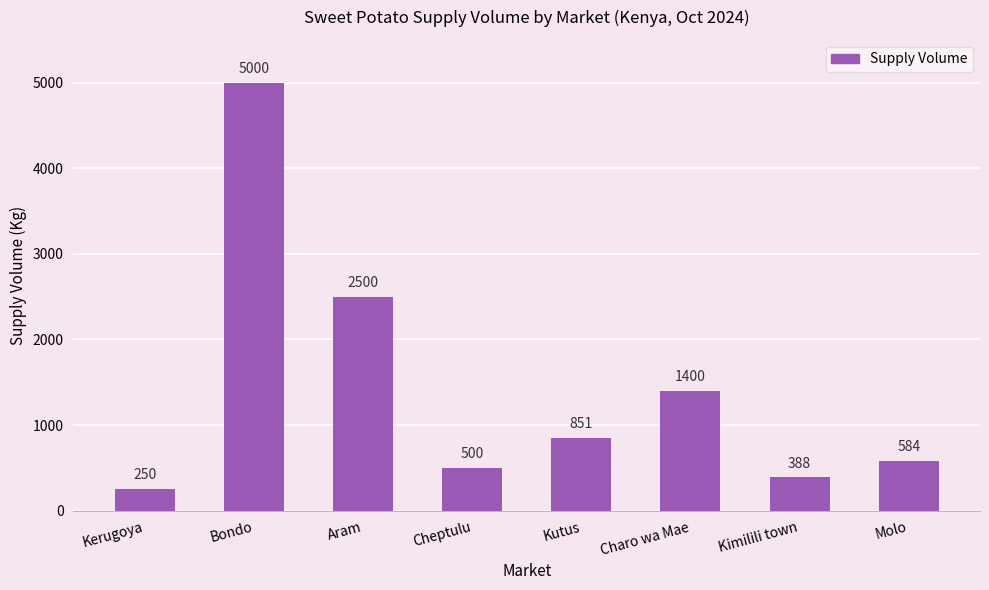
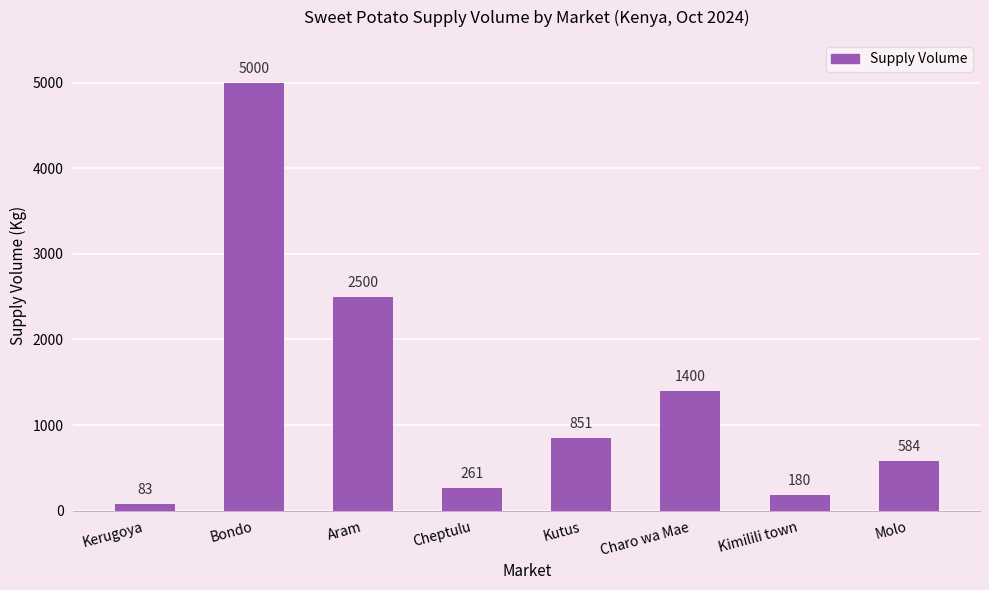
  {
-   "Kerugoya": 250,
+   "Kerugoya": 83,
    "Bondo": 5000,
    "Aram": 2500,
-   "Cheptulu": 500,
+   "Cheptulu": 261,
    "Kutus": 851,
    "Charo wa Mae": 1400,
-   "Kimilili town": 388,
+   "Kimilili town": 180,
    "Molo": 584
  }
